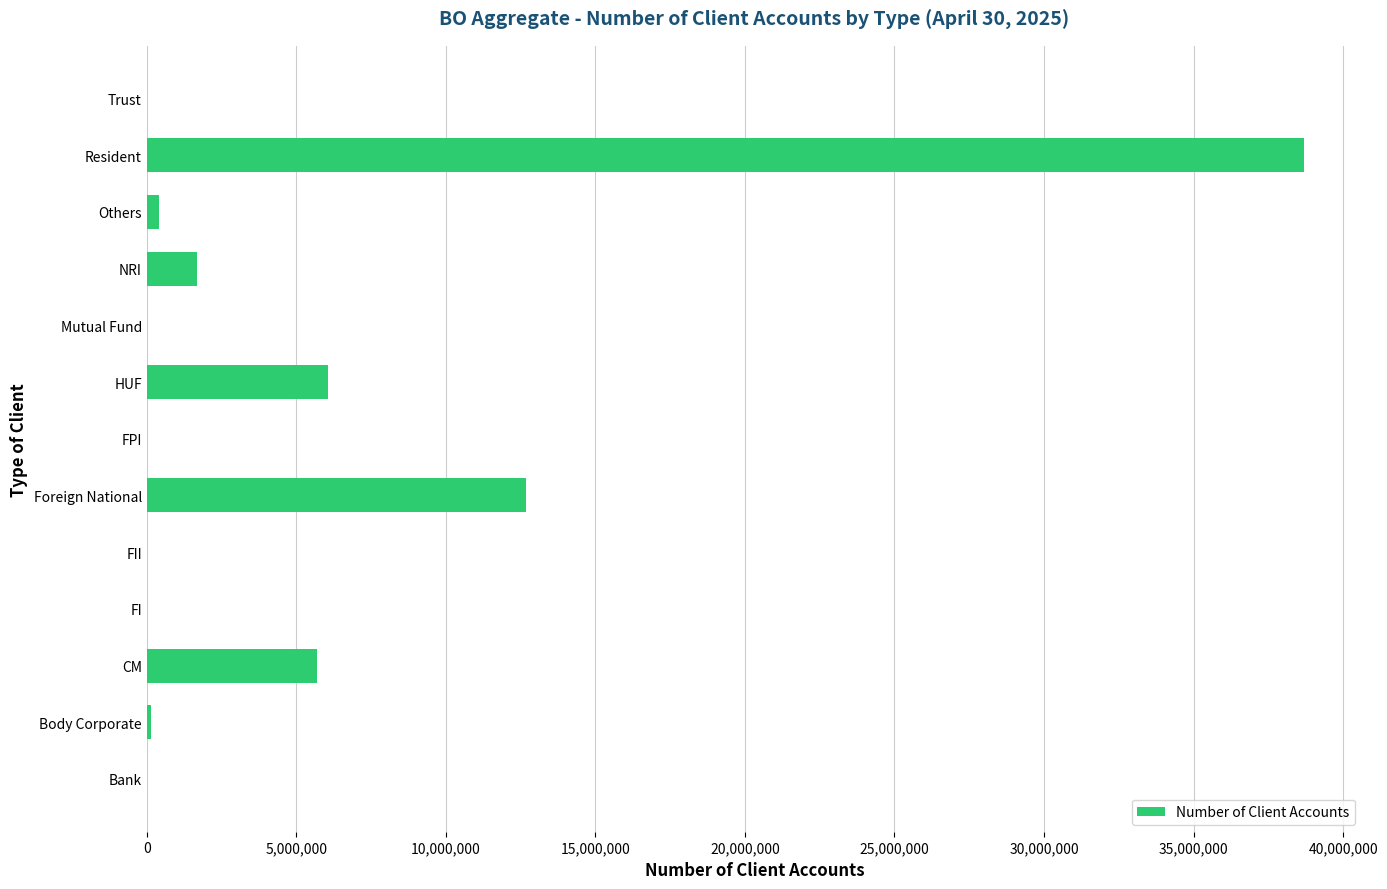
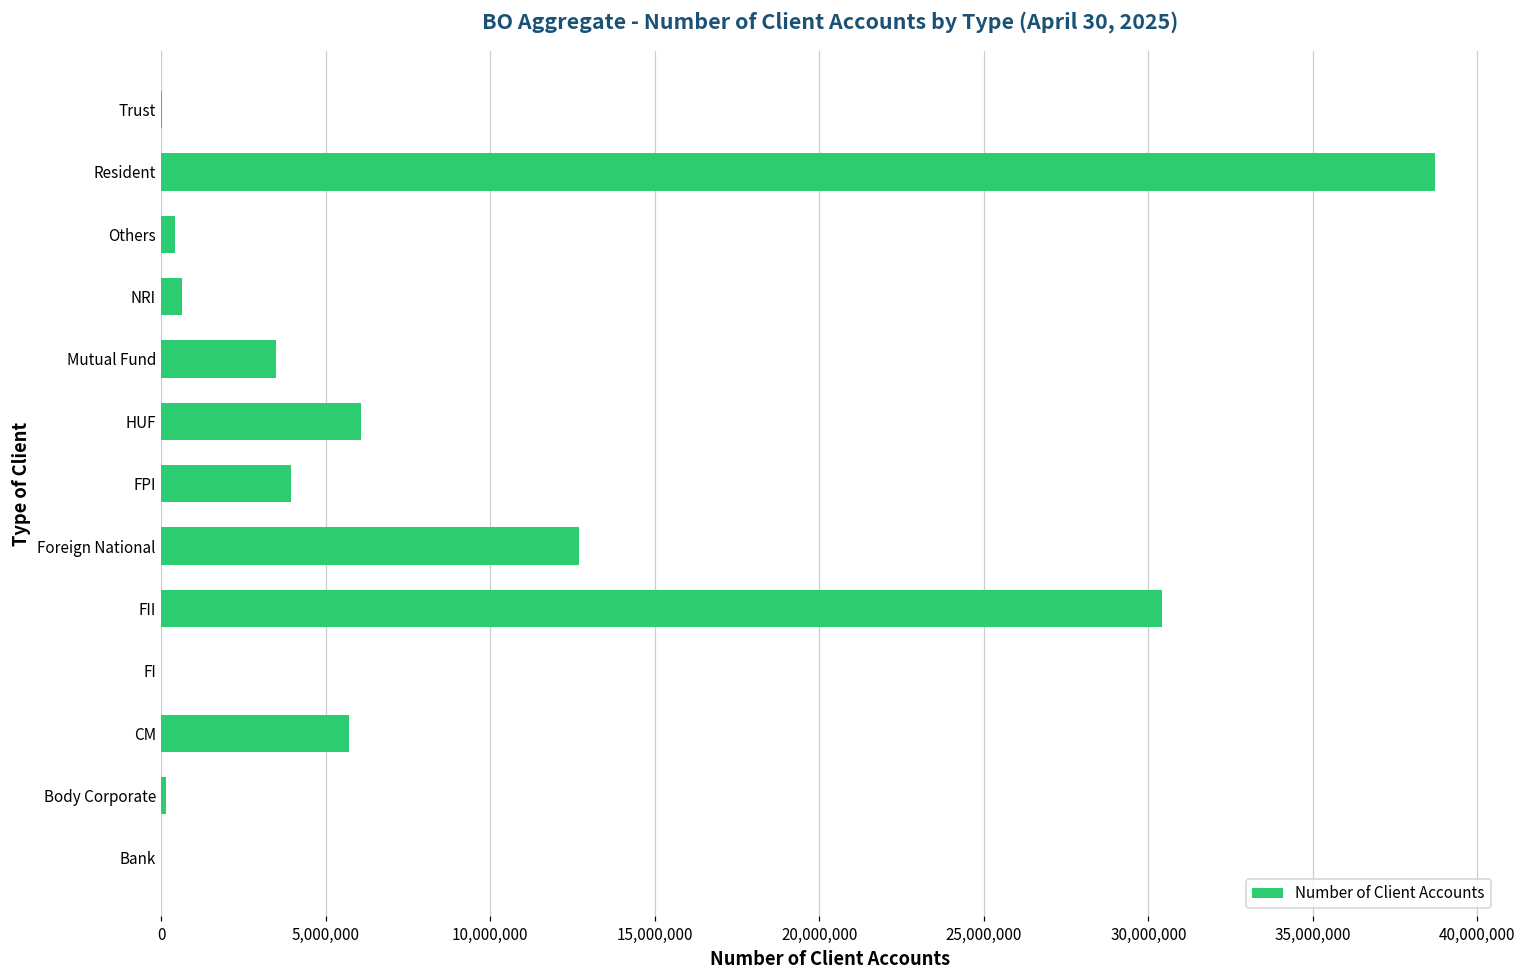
  {
    "Resident": "38,700,000",
    "Others": "400,000",
-   "NRI": "1,700,000",
-   "Mutual Fund": "0",
+   "NRI": "600,000",
+   "Mutual Fund": "3,500,000",
    "HUF": "6,100,000",
-   "FPI": "0",
+   "FPI": "3,900,000",
    "Foreign National": "12,700,000",
-   "FII": "0",
+   "FII": "30,400,000",
    "CM": "5,700,000",
    "Body Corporate": "100,000"
  }
